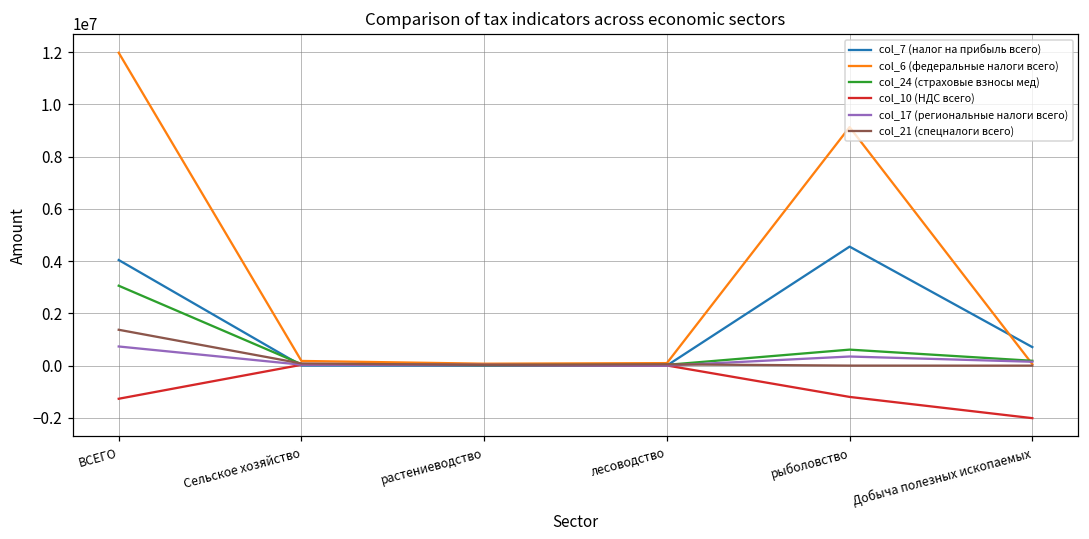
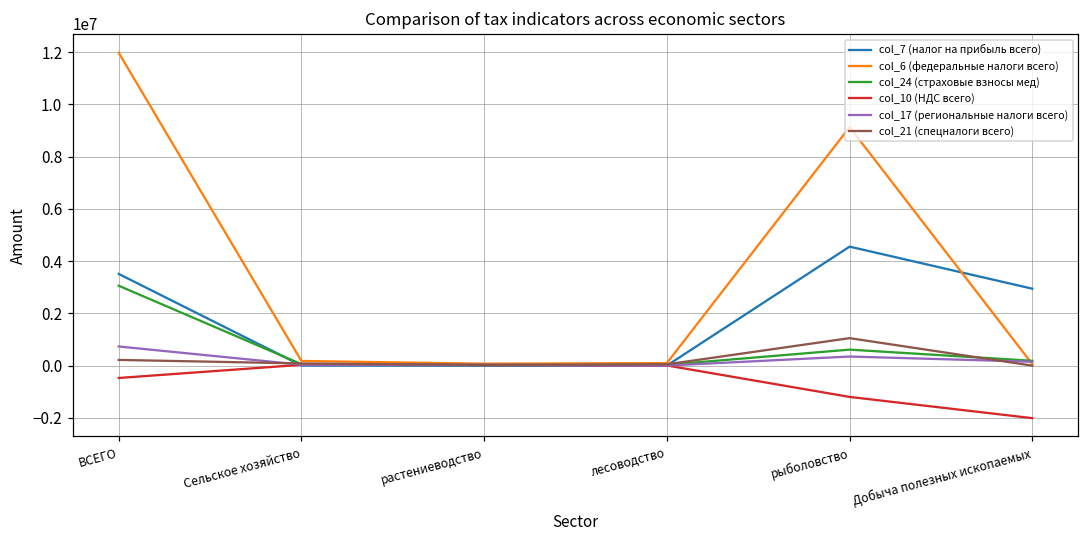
  {
    "col_7 (налог на прибыль всего)": {
-     "ВСЕГО": 4000000,
+     "ВСЕГО": 3500000,
      "рыболовство": 4600000,
-     "Добыча полезных ископаемых": 700000
+     "Добыча полезных ископаемых": 2900000
    },
    "col_6 (федеральные налоги всего)": {
      "ВСЕГО": 12000000
    },
    "col_24 (страховые взносы мед)": {
      "ВСЕГО": 3100000,
      "рыболовство": 600000
    },
    "col_10 (НДС всего)": {
-     "ВСЕГО": -1300000,
+     "ВСЕГО": -500000,
      "рыболовство": -1200000,
      "Добыча полезных ископаемых": -2000000
    },
    "col_17 (региональные налоги всего)": {
      "ВСЕГО": 700000,
      "рыболовство": 400000
    },
    "col_21 (спецналоги всего)": {
-     "ВСЕГО": 1400000,
-     "рыболовство": 0
+     "ВСЕГО": 200000,
+     "рыболовство": 1100000
    }
  }
